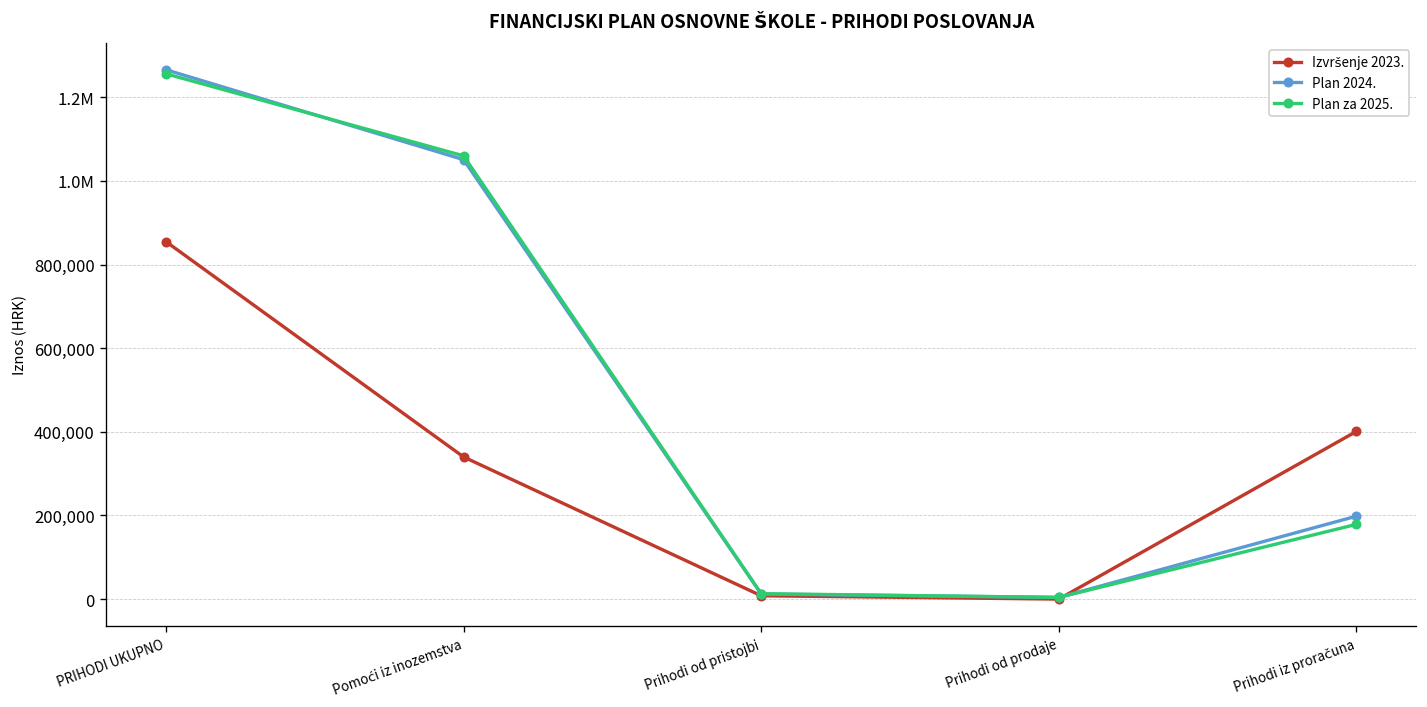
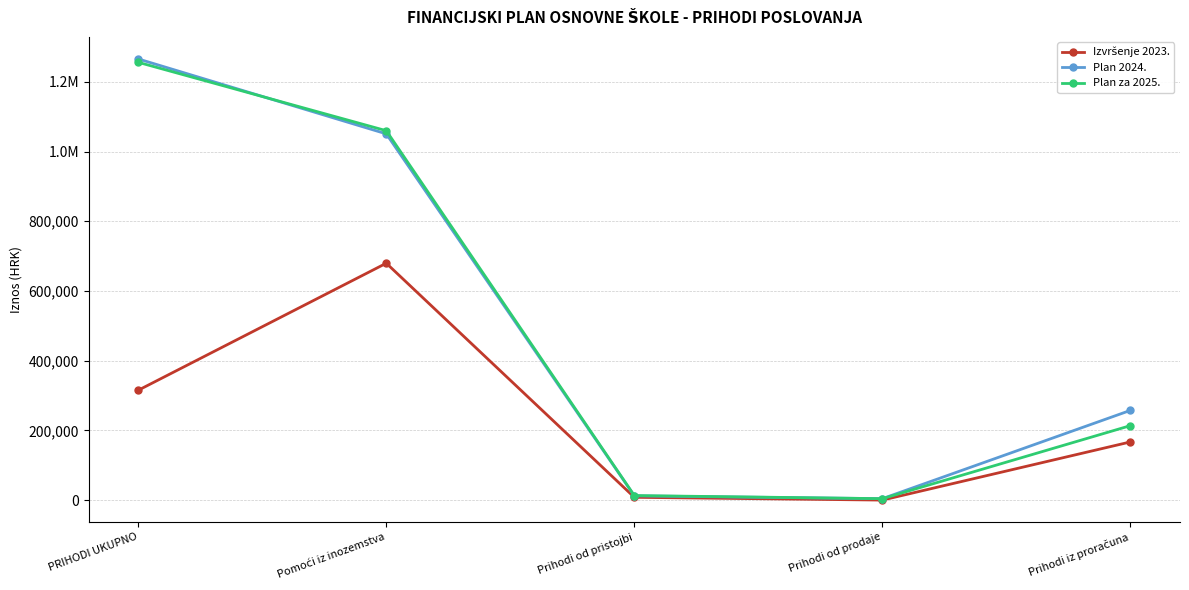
  {
    "Izvršenje 2023.": {
-     "PRIHODI UKUPNO": "850,000",
-     "Pomoći iz inozemstva": "340,000",
-     "Prihodi iz proračuna": "400,000"
+     "PRIHODI UKUPNO": "320,000",
+     "Pomoći iz inozemstva": "680,000",
+     "Prihodi iz proračuna": "170,000"
    },
    "Plan 2024.": {
      "PRIHODI UKUPNO": "1,270,000",
      "Pomoći iz inozemstva": "1,050,000",
-     "Prihodi iz proračuna": "200,000"
+     "Prihodi iz proračuna": "260,000"
    },
    "Plan za 2025.": {
      "PRIHODI UKUPNO": "1,260,000",
      "Pomoći iz inozemstva": "1,060,000",
-     "Prihodi iz proračuna": "180,000"
+     "Prihodi iz proračuna": "210,000"
    }
  }
